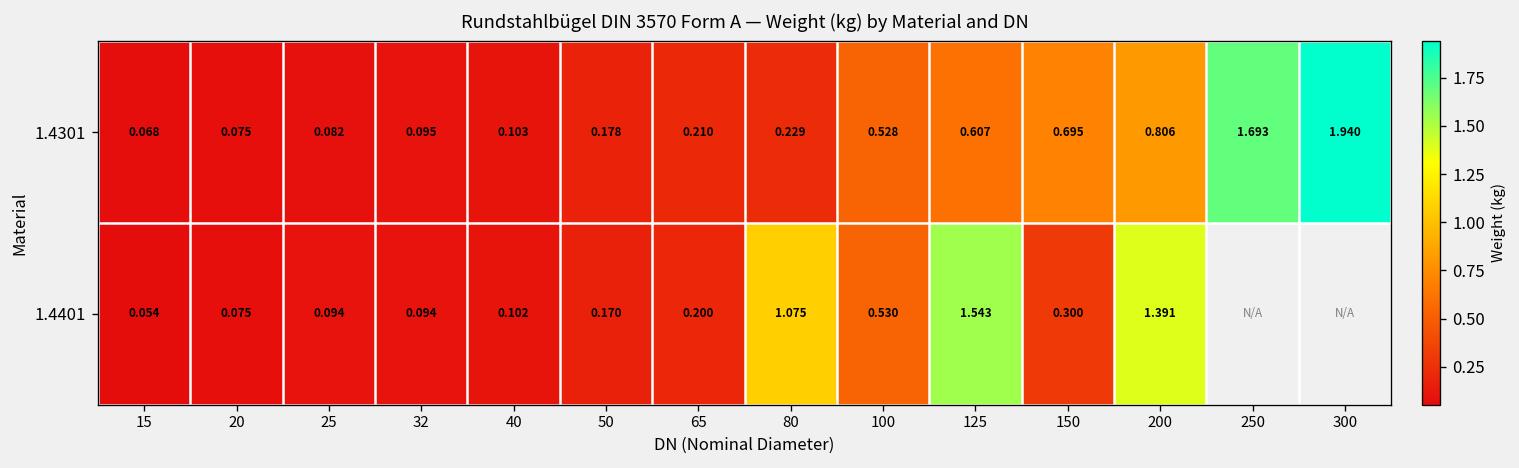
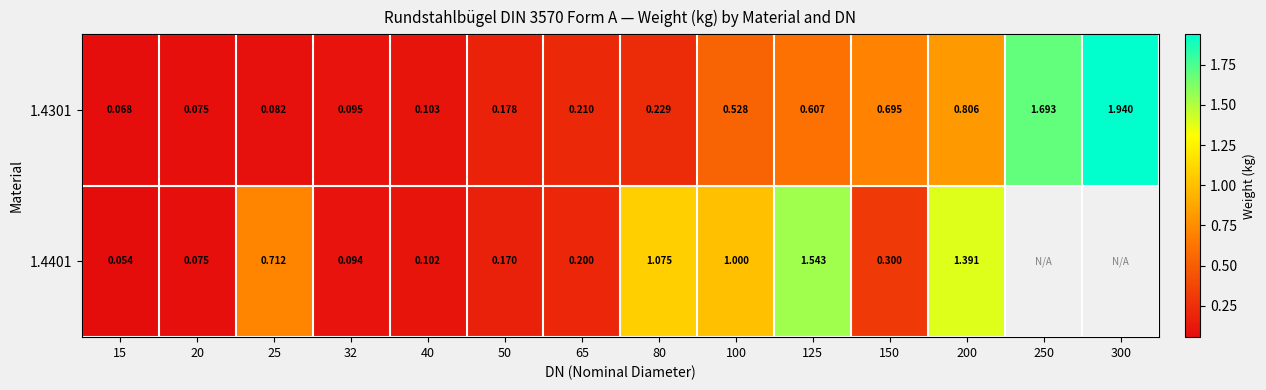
  {
    "1.4301": {
      "15": 0.068,
      "20": 0.075,
      "25": 0.082,
      "32": 0.095,
      "40": 0.103,
      "50": 0.178,
      "65": 0.210,
      "80": 0.229,
      "100": 0.528,
      "125": 0.607,
      "150": 0.695,
      "200": 0.806,
      "250": 1.693,
      "300": 1.940
    },
    "1.4401": {
      "15": 0.054,
      "20": 0.075,
-     "25": 0.094,
+     "25": 0.712,
      "32": 0.094,
      "40": 0.102,
      "50": 0.170,
      "65": 0.200,
      "80": 1.075,
-     "100": 0.530,
+     "100": 1.000,
      "125": 1.543,
      "150": 0.300,
      "200": 1.391
    }
  }
